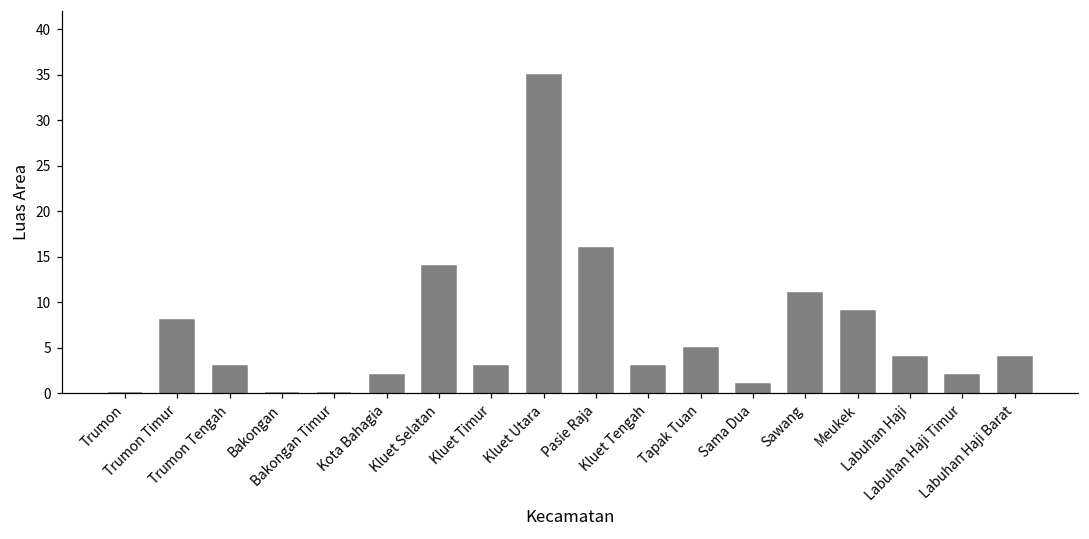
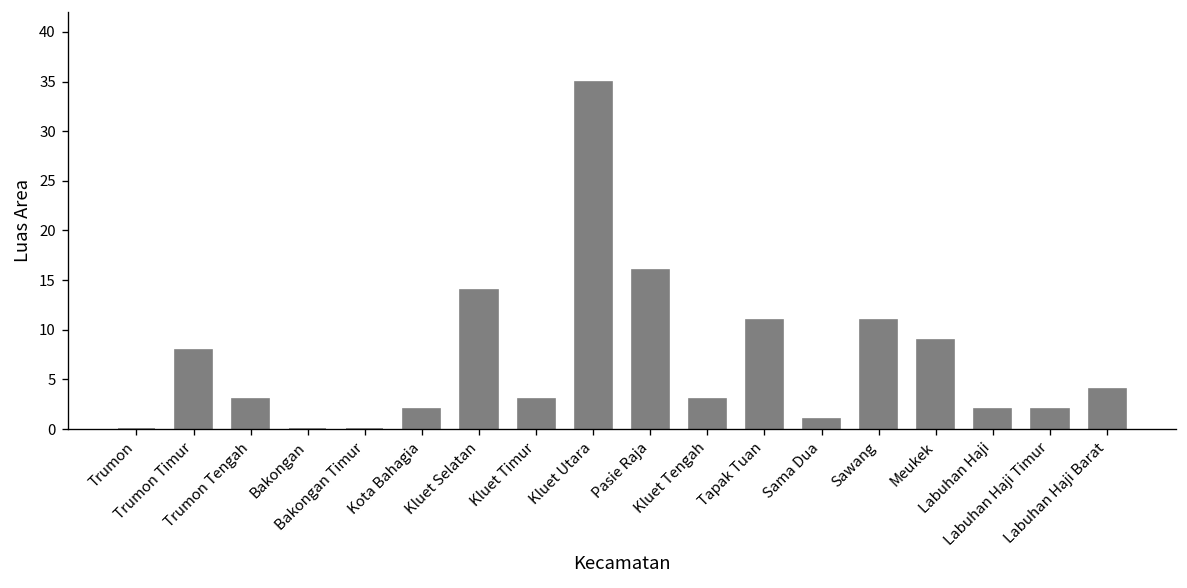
  {
    "Trumon": 0,
    "Trumon Timur": 8,
    "Trumon Tengah": 3,
    "Bakongan": 0,
    "Bakongan Timur": 0,
    "Kota Bahagia": 2,
    "Kluet Selatan": 14,
    "Kluet Timur": 3,
    "Kluet Utara": 35,
    "Pasie Raja": 16,
    "Kluet Tengah": 3,
-   "Tapak Tuan": 5,
+   "Tapak Tuan": 11,
    "Sama Dua": 1,
    "Sawang": 11,
    "Meukek": 9,
-   "Labuhan Haji": 4,
+   "Labuhan Haji": 2,
    "Labuhan Haji Timur": 2,
    "Labuhan Haji Barat": 4
  }
